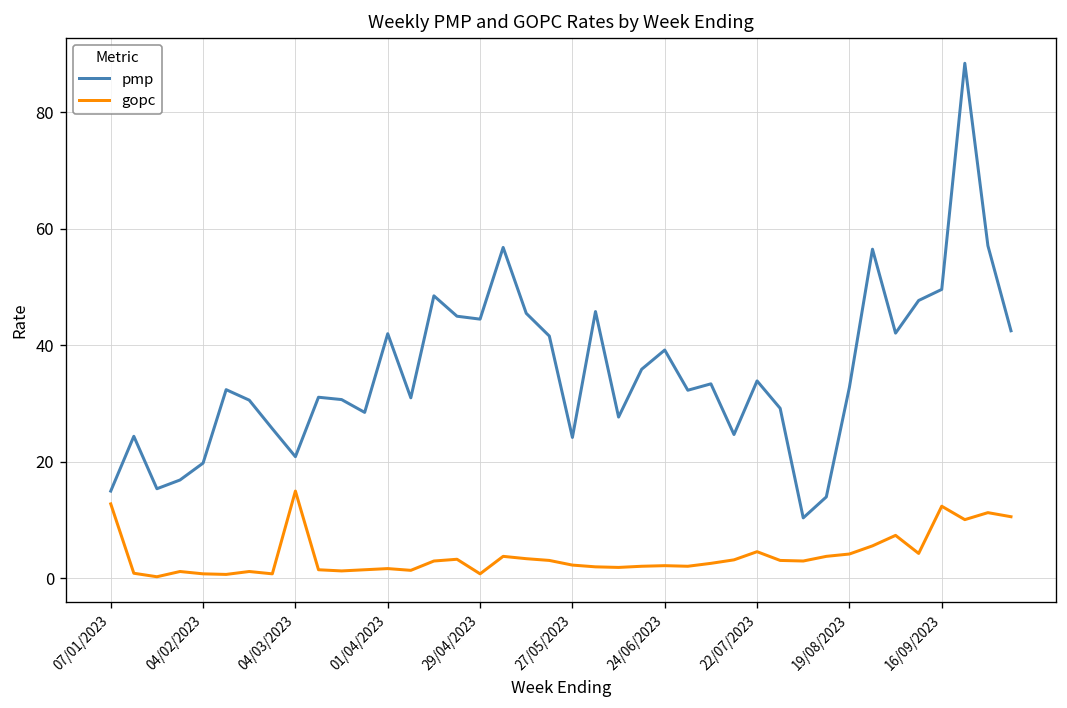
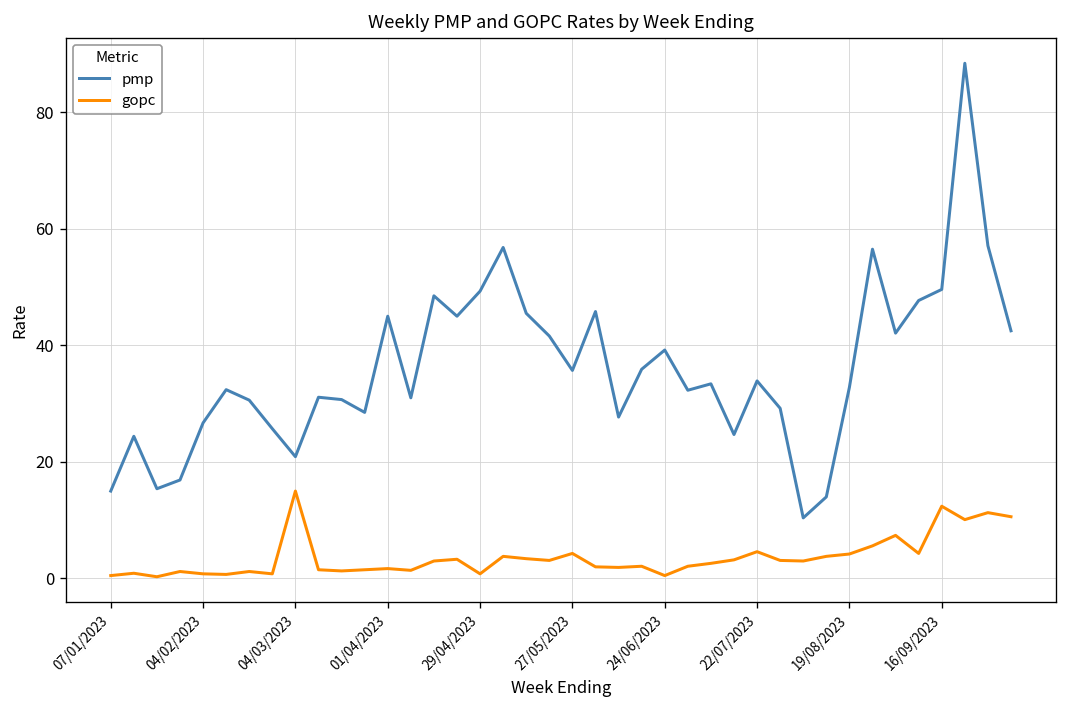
  {
    "pmp": {
      "07/01/2023": 15,
-     "04/02/2023": 20,
+     "04/02/2023": 27,
      "04/03/2023": 21,
-     "01/04/2023": 42,
-     "29/04/2023": 45,
-     "27/05/2023": 24,
+     "01/04/2023": 45,
+     "29/04/2023": 49,
+     "27/05/2023": 36,
      "24/06/2023": 39,
      "22/07/2023": 34,
      "19/08/2023": 33,
      "16/09/2023": 50
    },
    "gopc": {
-     "07/01/2023": 13,
+     "07/01/2023": 1,
      "04/02/2023": 1,
      "04/03/2023": 15,
      "01/04/2023": 2,
      "29/04/2023": 1,
-     "27/05/2023": 2,
-     "24/06/2023": 2,
+     "27/05/2023": 4,
+     "24/06/2023": 1,
      "22/07/2023": 5,
      "19/08/2023": 4,
      "16/09/2023": 12
    }
  }
